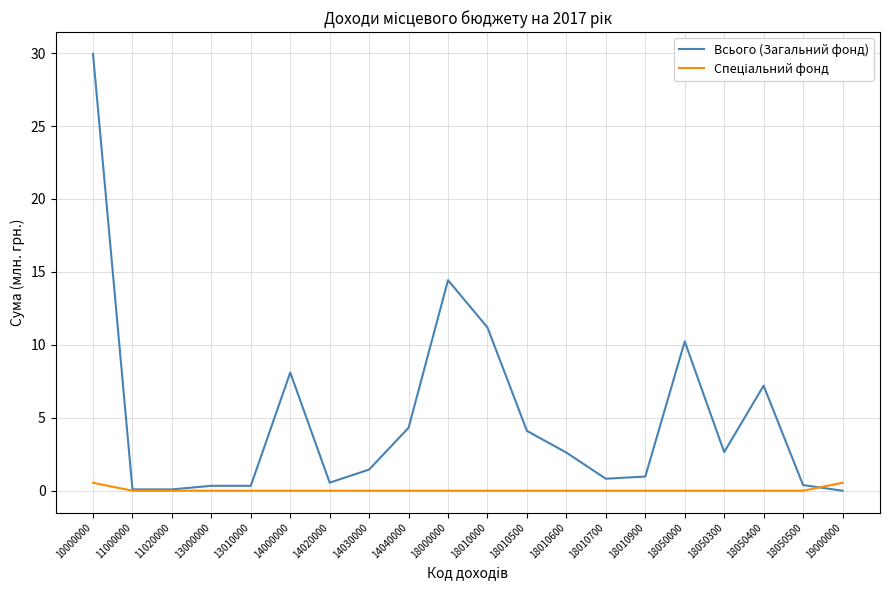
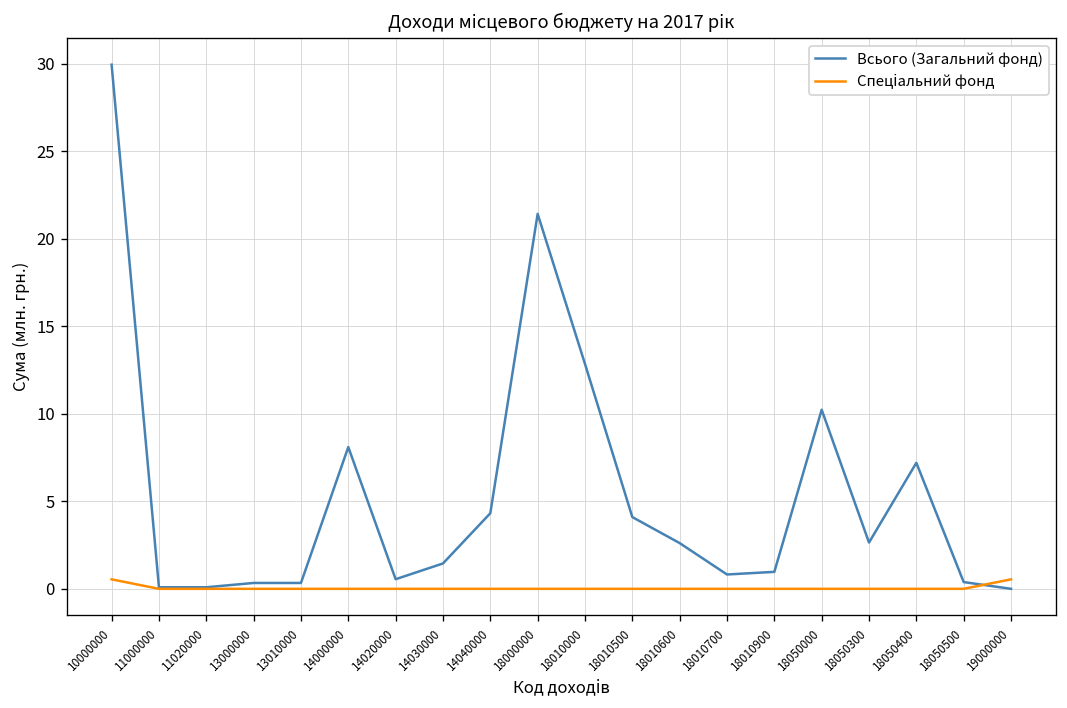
  {
    "Всього (Загальний фонд)": {
      "10000000": 29.9,
      "13000000": 0.3,
      "13010000": 0.3,
      "14000000": 8.1,
      "14020000": 0.6,
      "14030000": 1.5,
      "14040000": 4.3,
-     "18000000": 14.4,
-     "18010000": 11.2,
+     "18000000": 21.4,
+     "18010000": 12.9,
      "18010500": 4.1,
      "18010600": 2.6,
      "18010700": 0.8,
      "18010900": 1.0,
      "18050000": 10.2,
      "18050300": 2.6,
      "18050400": 7.2,
      "18050500": 0.4,
      "19000000": 0.0
    },
    "Спеціальний фонд": {
      "10000000": 0.5,
      "13000000": 0.0,
      "13010000": 0.0,
      "14000000": 0.0,
      "14020000": 0.0,
      "14030000": 0.0,
      "14040000": 0.0,
      "18000000": 0.0,
      "18010000": 0.0,
      "18010500": 0.0,
      "18010600": 0.0,
      "18010700": 0.0,
      "18010900": 0.0,
      "18050000": 0.0,
      "18050300": 0.0,
      "18050400": 0.0,
      "18050500": 0.0,
      "19000000": 0.5
    }
  }
